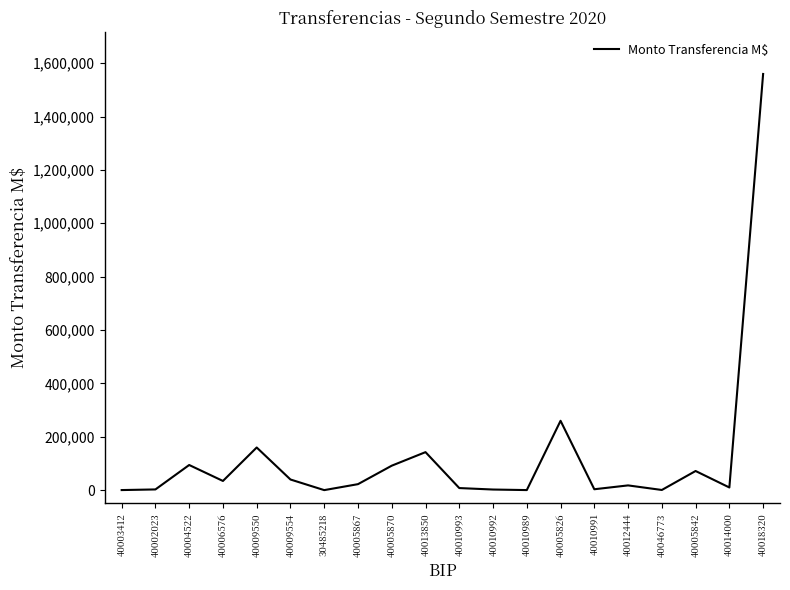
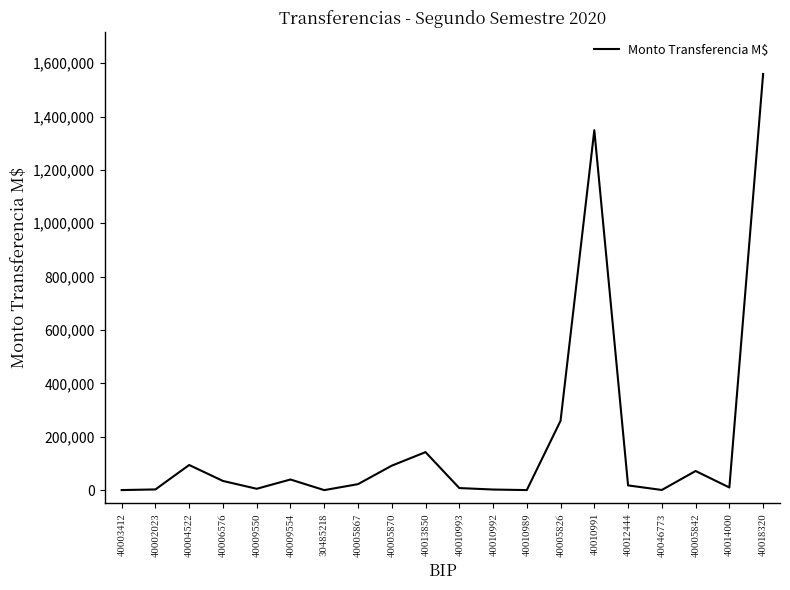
  {
    "40003412": "0",
    "40002023": "0",
    "40004522": "90,000",
    "40006576": "30,000",
-   "40009550": "160,000",
+   "40009550": "10,000",
    "40009554": "40,000",
    "30485218": "0",
    "40005867": "20,000",
    "40005870": "90,000",
    "40013850": "140,000",
    "40010993": "10,000",
    "40010992": "0",
    "40010989": "0",
    "40005826": "260,000",
-   "40010991": "0",
+   "40010991": "1,350,000",
    "40012444": "20,000",
    "40046773": "0",
    "40005842": "70,000",
    "40014000": "10,000",
    "40018320": "1,560,000"
  }
